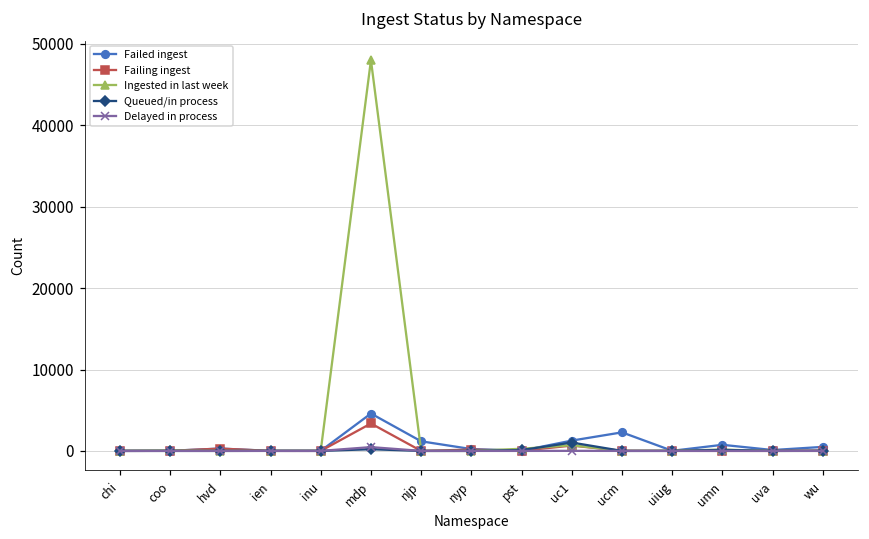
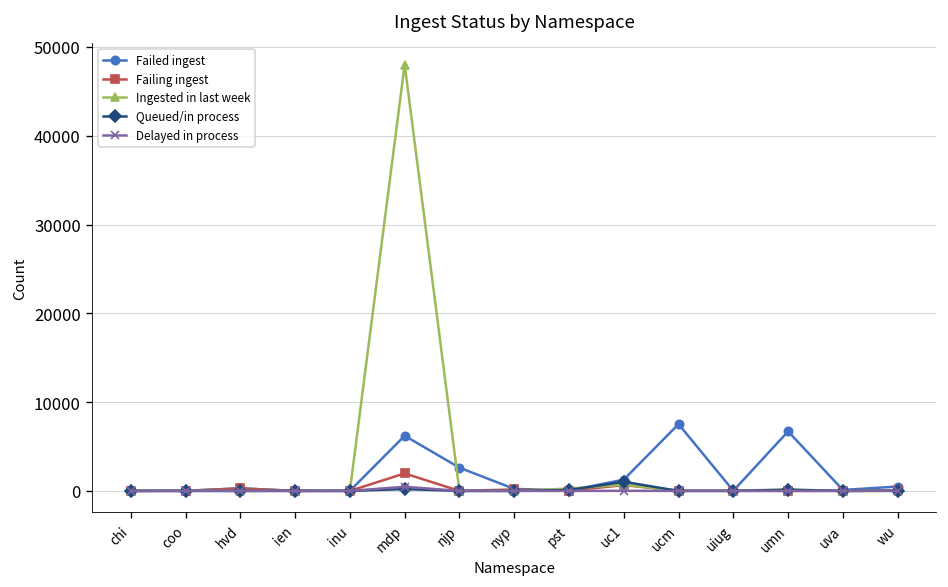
  {
    "Failed ingest": {
-     "mdp": 5000,
-     "njp": 1000,
-     "ucm": 2000,
-     "umn": 1000,
+     "mdp": 6000,
+     "njp": 3000,
+     "ucm": 8000,
+     "umn": 7000,
      "wu": 0
    },
    "Failing ingest": {
-     "mdp": 3000
+     "mdp": 2000
    },
    "Ingested in last week": {
      "mdp": 48000
    },
    "Delayed in process": {
      "uc1": 0
    }
  }
